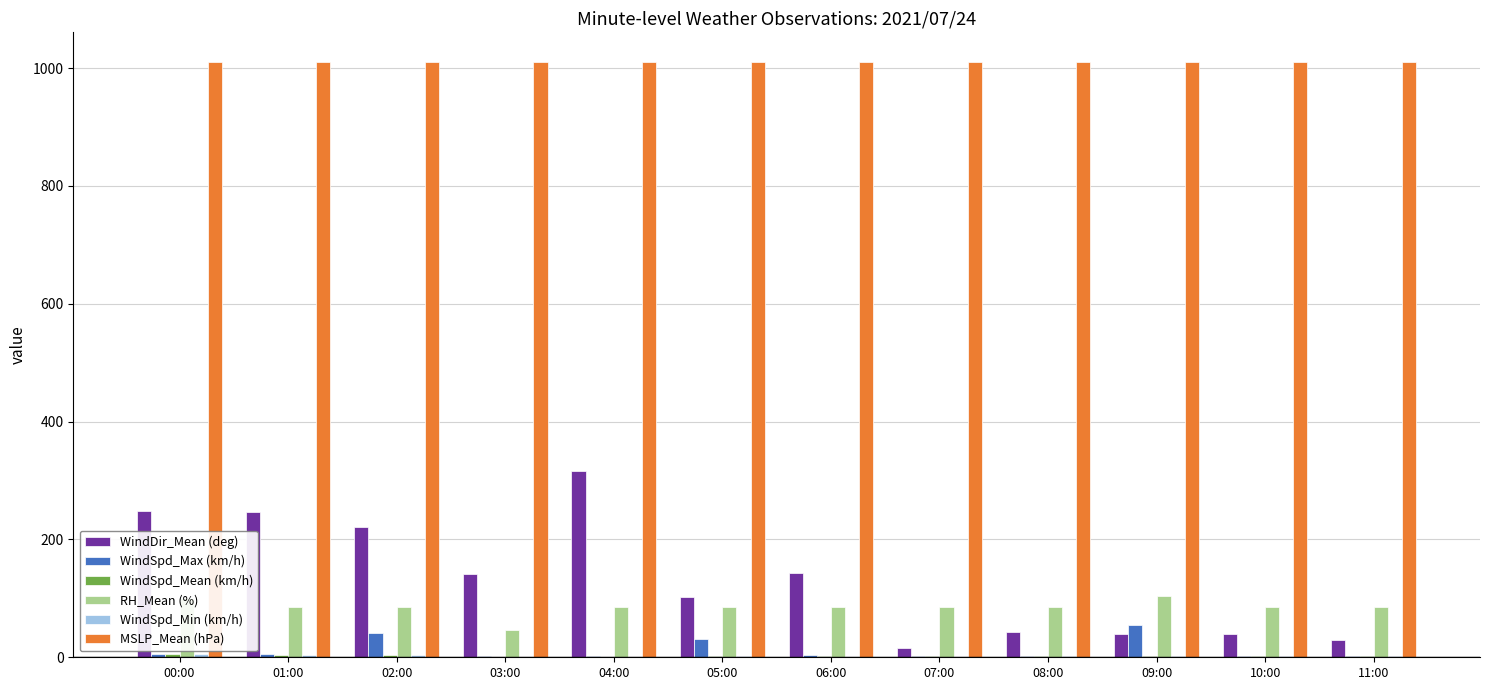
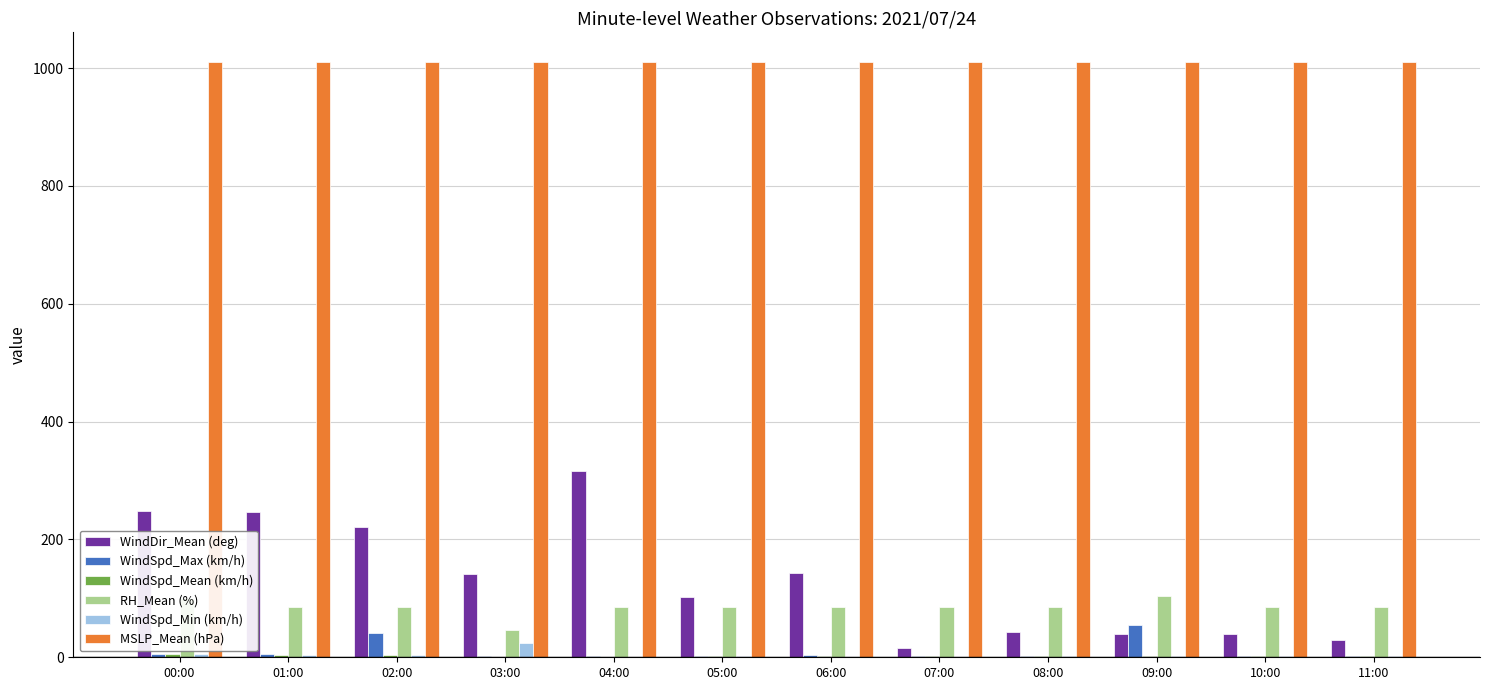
  {
    "WindDir_Mean (deg)": {
      "00:00": 250,
      "01:00": 250,
      "02:00": 220,
      "03:00": 140,
      "04:00": 320,
      "05:00": 100,
      "06:00": 140,
      "07:00": 20,
      "08:00": 40,
      "09:00": 40,
      "10:00": 40,
      "11:00": 30
    },
    "WindSpd_Max (km/h)": {
      "00:00": 10,
      "01:00": 10,
      "02:00": 40,
-     "05:00": 30,
+     "05:00": 0,
      "09:00": 50
    },
    "WindSpd_Mean (km/h)": {
      "00:00": 10,
      "01:00": 0,
      "02:00": 0
    },
    "RH_Mean (%)": {
      "01:00": 80,
      "02:00": 80,
      "03:00": 50,
      "04:00": 80,
      "05:00": 80,
      "06:00": 80,
      "07:00": 80,
      "08:00": 80,
      "09:00": 100,
      "10:00": 90,
      "11:00": 90
    },
    "WindSpd_Min (km/h)": {
      "00:00": 10,
-     "03:00": 0
+     "03:00": 20
    },
    "MSLP_Mean (hPa)": {
      "00:00": 1010,
      "01:00": 1010,
      "02:00": 1010,
      "03:00": 1010,
      "04:00": 1010,
      "05:00": 1010,
      "06:00": 1010,
      "07:00": 1010,
      "08:00": 1010,
      "09:00": 1010,
      "10:00": 1010,
      "11:00": 1010
    }
  }
